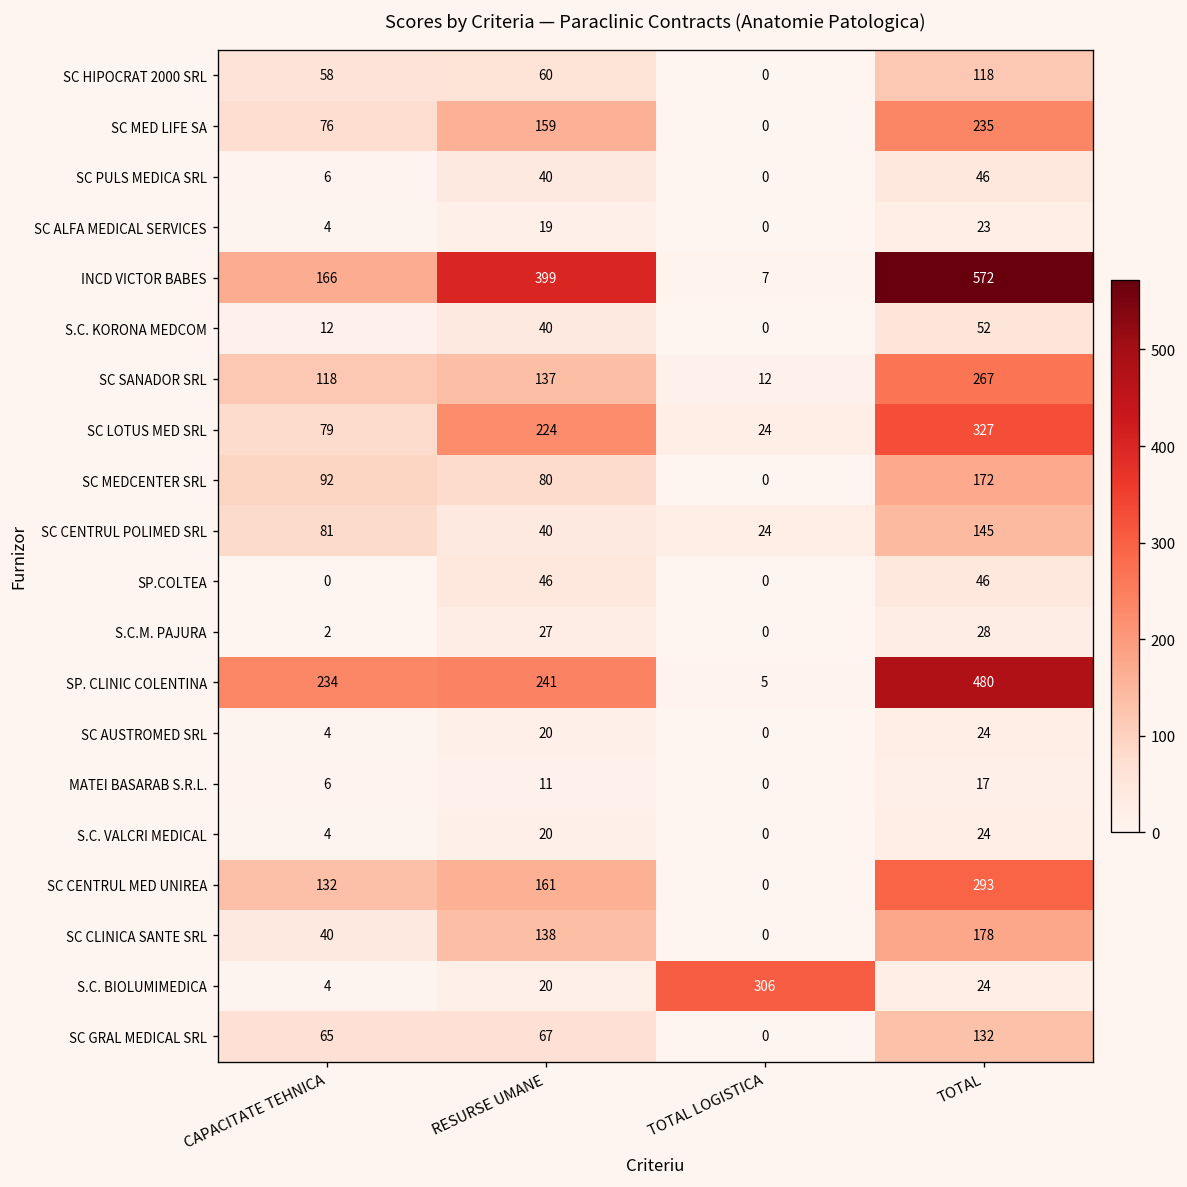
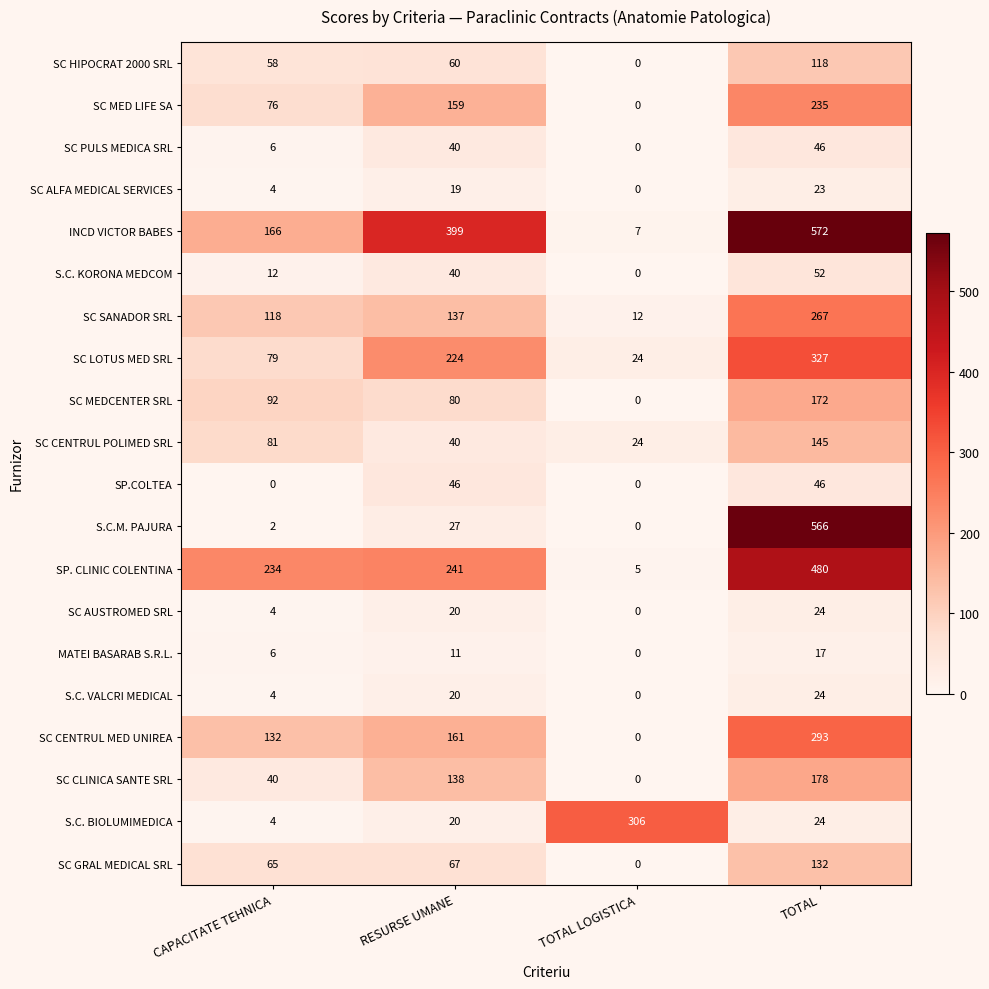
  {
    "SC HIPOCRAT 2000 SRL": {
      "CAPACITATE TEHNICA": 58,
      "RESURSE UMANE": 60,
      "TOTAL LOGISTICA": 0,
      "TOTAL": 118
    },
    "SC MED LIFE SA": {
      "CAPACITATE TEHNICA": 76,
      "RESURSE UMANE": 159,
      "TOTAL LOGISTICA": 0,
      "TOTAL": 235
    },
    "SC PULS MEDICA SRL": {
      "CAPACITATE TEHNICA": 6,
      "RESURSE UMANE": 40,
      "TOTAL LOGISTICA": 0,
      "TOTAL": 46
    },
    "SC ALFA MEDICAL SERVICES": {
      "CAPACITATE TEHNICA": 4,
      "RESURSE UMANE": 19,
      "TOTAL LOGISTICA": 0,
      "TOTAL": 23
    },
    "INCD VICTOR BABES": {
      "CAPACITATE TEHNICA": 166,
      "RESURSE UMANE": 399,
      "TOTAL LOGISTICA": 7,
      "TOTAL": 572
    },
    "S.C. KORONA MEDCOM": {
      "CAPACITATE TEHNICA": 12,
      "RESURSE UMANE": 40,
      "TOTAL LOGISTICA": 0,
      "TOTAL": 52
    },
    "SC SANADOR SRL": {
      "CAPACITATE TEHNICA": 118,
      "RESURSE UMANE": 137,
      "TOTAL LOGISTICA": 12,
      "TOTAL": 267
    },
    "SC LOTUS MED SRL": {
      "CAPACITATE TEHNICA": 79,
      "RESURSE UMANE": 224,
      "TOTAL LOGISTICA": 24,
      "TOTAL": 327
    },
    "SC MEDCENTER SRL": {
      "CAPACITATE TEHNICA": 92,
      "RESURSE UMANE": 80,
      "TOTAL LOGISTICA": 0,
      "TOTAL": 172
    },
    "SC CENTRUL POLIMED SRL": {
      "CAPACITATE TEHNICA": 81,
      "RESURSE UMANE": 40,
      "TOTAL LOGISTICA": 24,
      "TOTAL": 145
    },
    "SP.COLTEA": {
      "CAPACITATE TEHNICA": 0,
      "RESURSE UMANE": 46,
      "TOTAL LOGISTICA": 0,
      "TOTAL": 46
    },
    "S.C.M. PAJURA": {
      "CAPACITATE TEHNICA": 2,
      "RESURSE UMANE": 27,
      "TOTAL LOGISTICA": 0,
-     "TOTAL": 28
+     "TOTAL": 566
    },
    "SP. CLINIC COLENTINA": {
      "CAPACITATE TEHNICA": 234,
      "RESURSE UMANE": 241,
      "TOTAL LOGISTICA": 5,
      "TOTAL": 480
    },
    "SC AUSTROMED SRL": {
      "CAPACITATE TEHNICA": 4,
      "RESURSE UMANE": 20,
      "TOTAL LOGISTICA": 0,
      "TOTAL": 24
    },
    "MATEI BASARAB S.R.L.": {
      "CAPACITATE TEHNICA": 6,
      "RESURSE UMANE": 11,
      "TOTAL LOGISTICA": 0,
      "TOTAL": 17
    },
    "S.C. VALCRI MEDICAL": {
      "CAPACITATE TEHNICA": 4,
      "RESURSE UMANE": 20,
      "TOTAL LOGISTICA": 0,
      "TOTAL": 24
    },
    "SC CENTRUL MED UNIREA": {
      "CAPACITATE TEHNICA": 132,
      "RESURSE UMANE": 161,
      "TOTAL LOGISTICA": 0,
      "TOTAL": 293
    },
    "SC CLINICA SANTE SRL": {
      "CAPACITATE TEHNICA": 40,
      "RESURSE UMANE": 138,
      "TOTAL LOGISTICA": 0,
      "TOTAL": 178
    },
    "S.C. BIOLUMIMEDICA": {
      "CAPACITATE TEHNICA": 4,
      "RESURSE UMANE": 20,
      "TOTAL LOGISTICA": 306,
      "TOTAL": 24
    },
    "SC GRAL MEDICAL SRL": {
      "CAPACITATE TEHNICA": 65,
      "RESURSE UMANE": 67,
      "TOTAL LOGISTICA": 0,
      "TOTAL": 132
    }
  }
